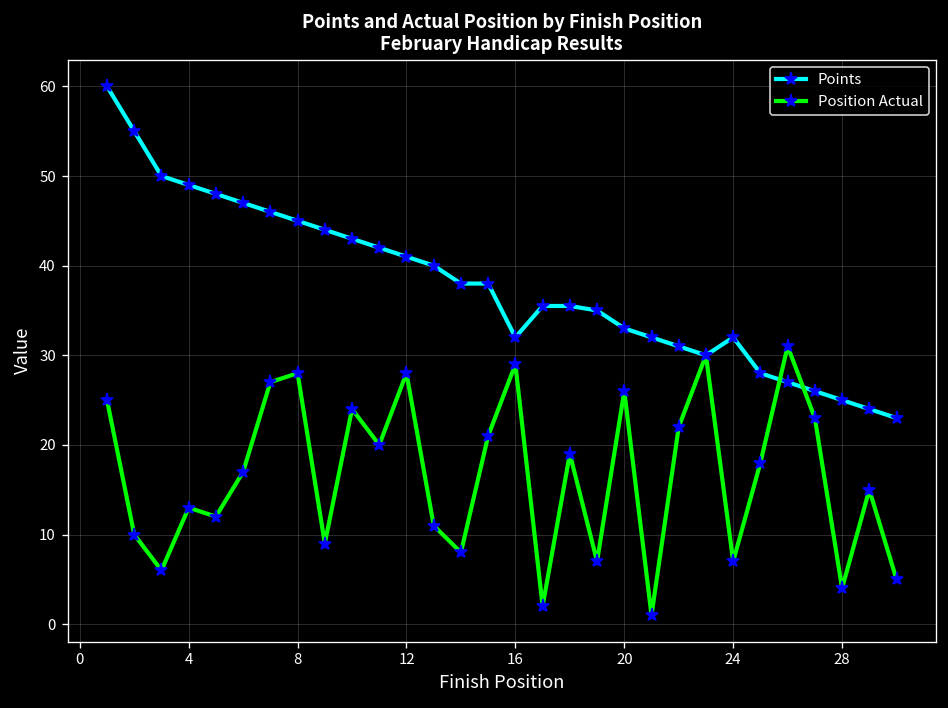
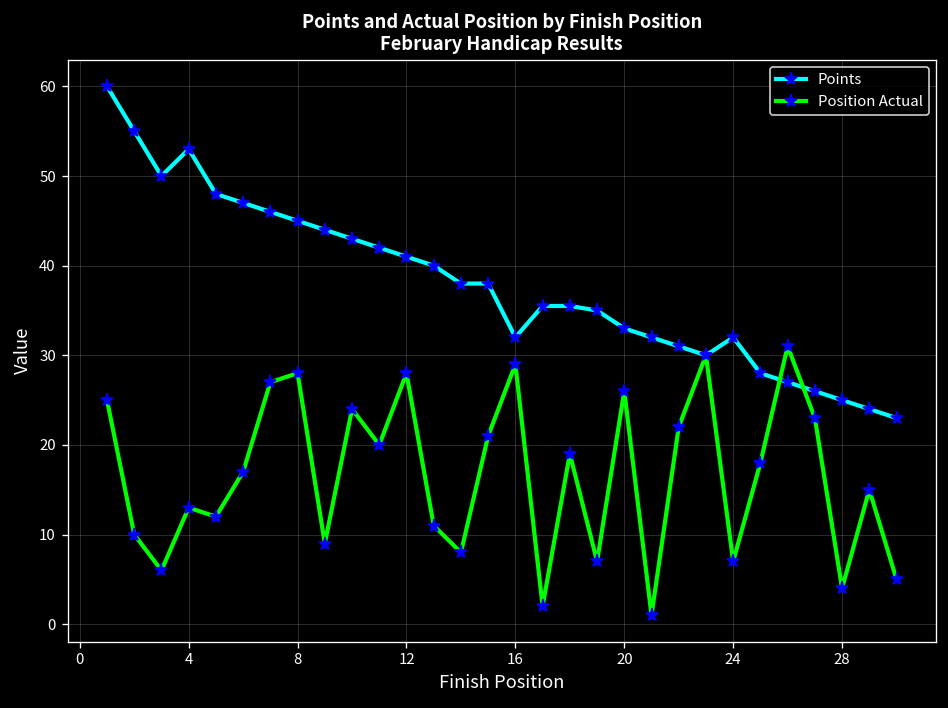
  {
    "Points": {
-     "4": 49,
+     "4": 53,
      "8": 45,
      "12": 41,
      "16": 32,
      "20": 33,
      "24": 32,
      "28": 25
    },
    "Position Actual": {
      "4": 13,
      "8": 28,
      "12": 28,
      "16": 29,
      "20": 26,
      "24": 7,
      "28": 4
    }
  }
